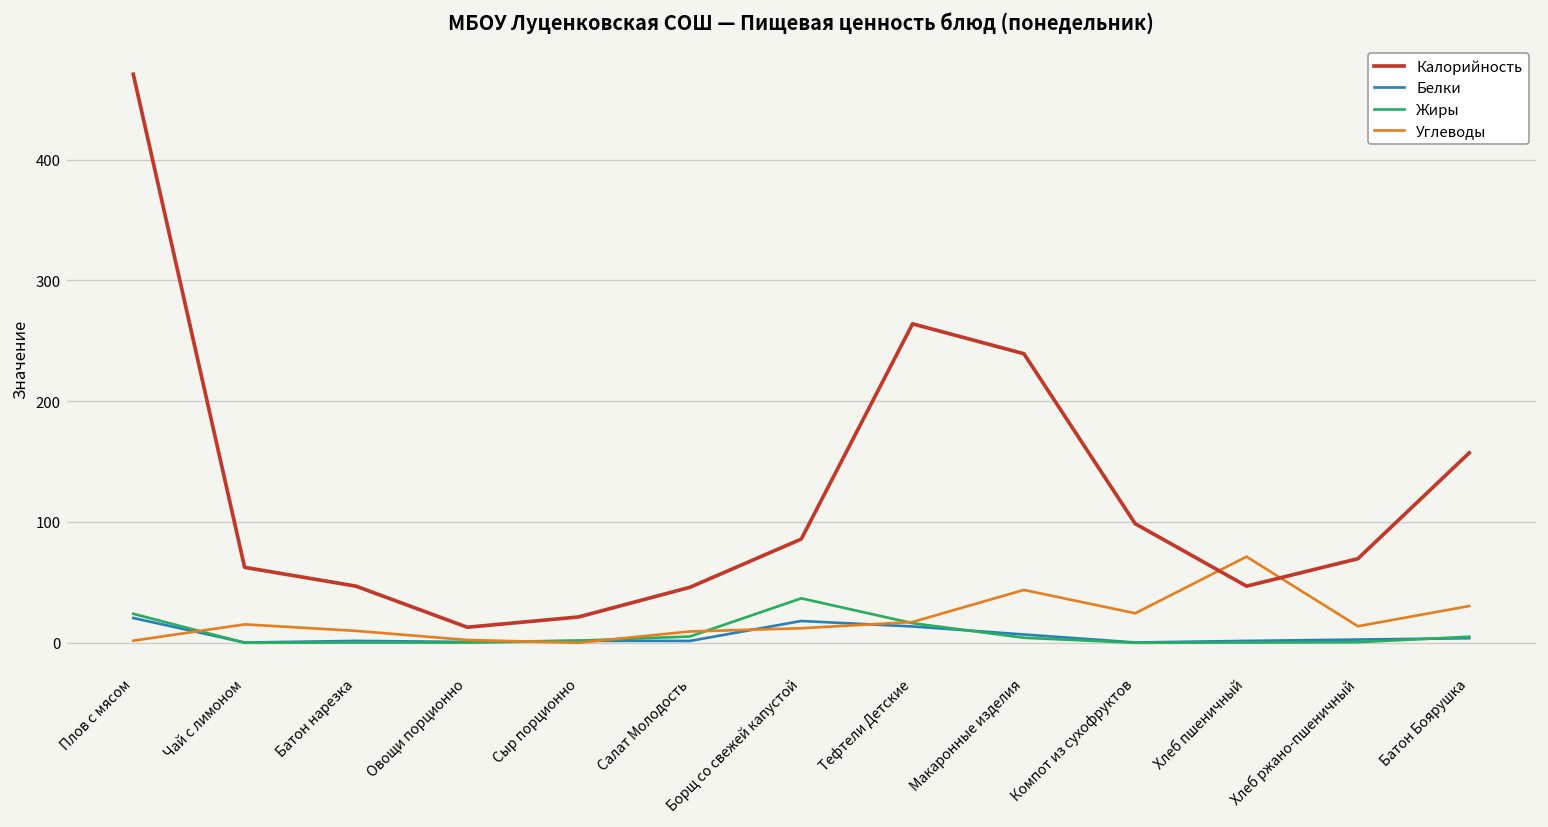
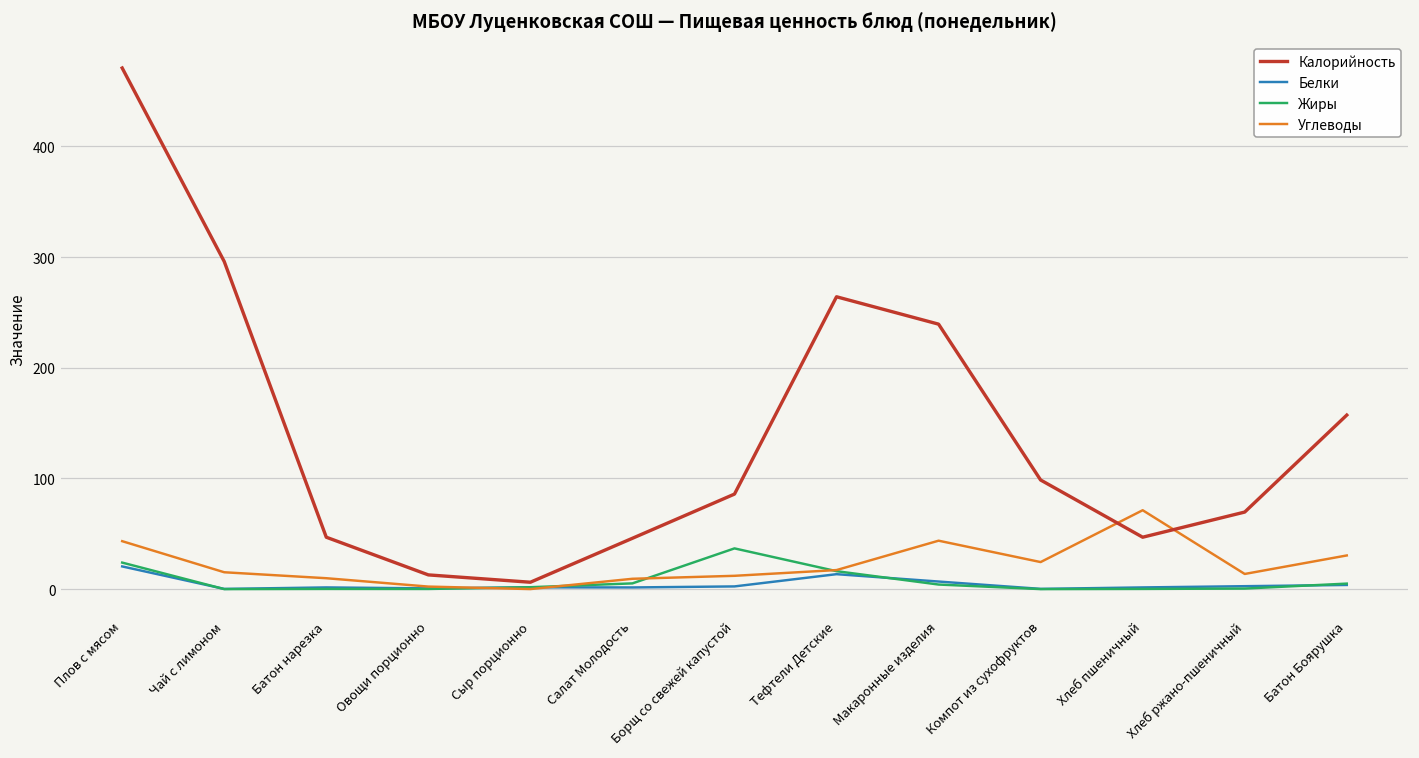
  {
    "Калорийность": {
      "Плов с мясом": 471,
-     "Чай с лимоном": 62,
+     "Чай с лимоном": 296,
      "Батон нарезка": 47,
      "Овощи порционно": 13,
-     "Сыр порционно": 21,
+     "Сыр порционно": 6,
      "Салат Молодость": 46,
      "Борщ со свежей капустой": 86,
      "Тефтели Детские": 264,
      "Макаронные изделия": 239,
      "Компот из сухофруктов": 99,
      "Хлеб пшеничный": 47,
      "Хлеб ржано-пшеничный": 70,
      "Батон Боярушка": 157
    },
    "Белки": {
      "Плов с мясом": 20,
      "Салат Молодость": 2,
-     "Борщ со свежей капустой": 18,
+     "Борщ со свежей капустой": 2,
      "Тефтели Детские": 13,
      "Макаронные изделия": 7
    },
    "Жиры": {
      "Плов с мясом": 24,
      "Салат Молодость": 5,
      "Борщ со свежей капустой": 37,
      "Макаронные изделия": 4
    },
    "Углеводы": {
-     "Плов с мясом": 2,
+     "Плов с мясом": 43,
      "Чай с лимоном": 15,
      "Батон нарезка": 10,
      "Салат Молодость": 9,
      "Борщ со свежей капустой": 12,
      "Макаронные изделия": 44,
      "Компот из сухофруктов": 24,
      "Хлеб пшеничный": 71,
      "Хлеб ржано-пшеничный": 14,
      "Батон Боярушка": 30
    }
  }
